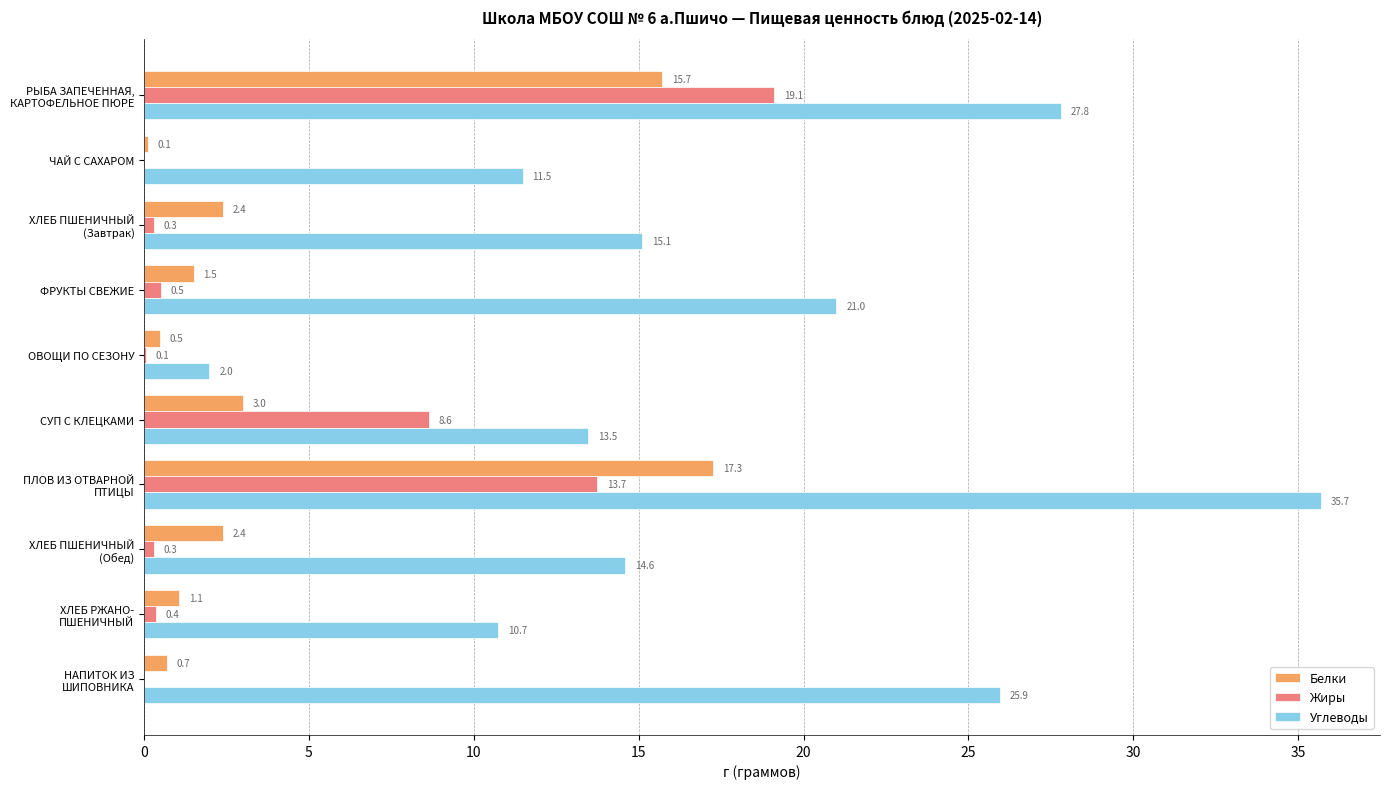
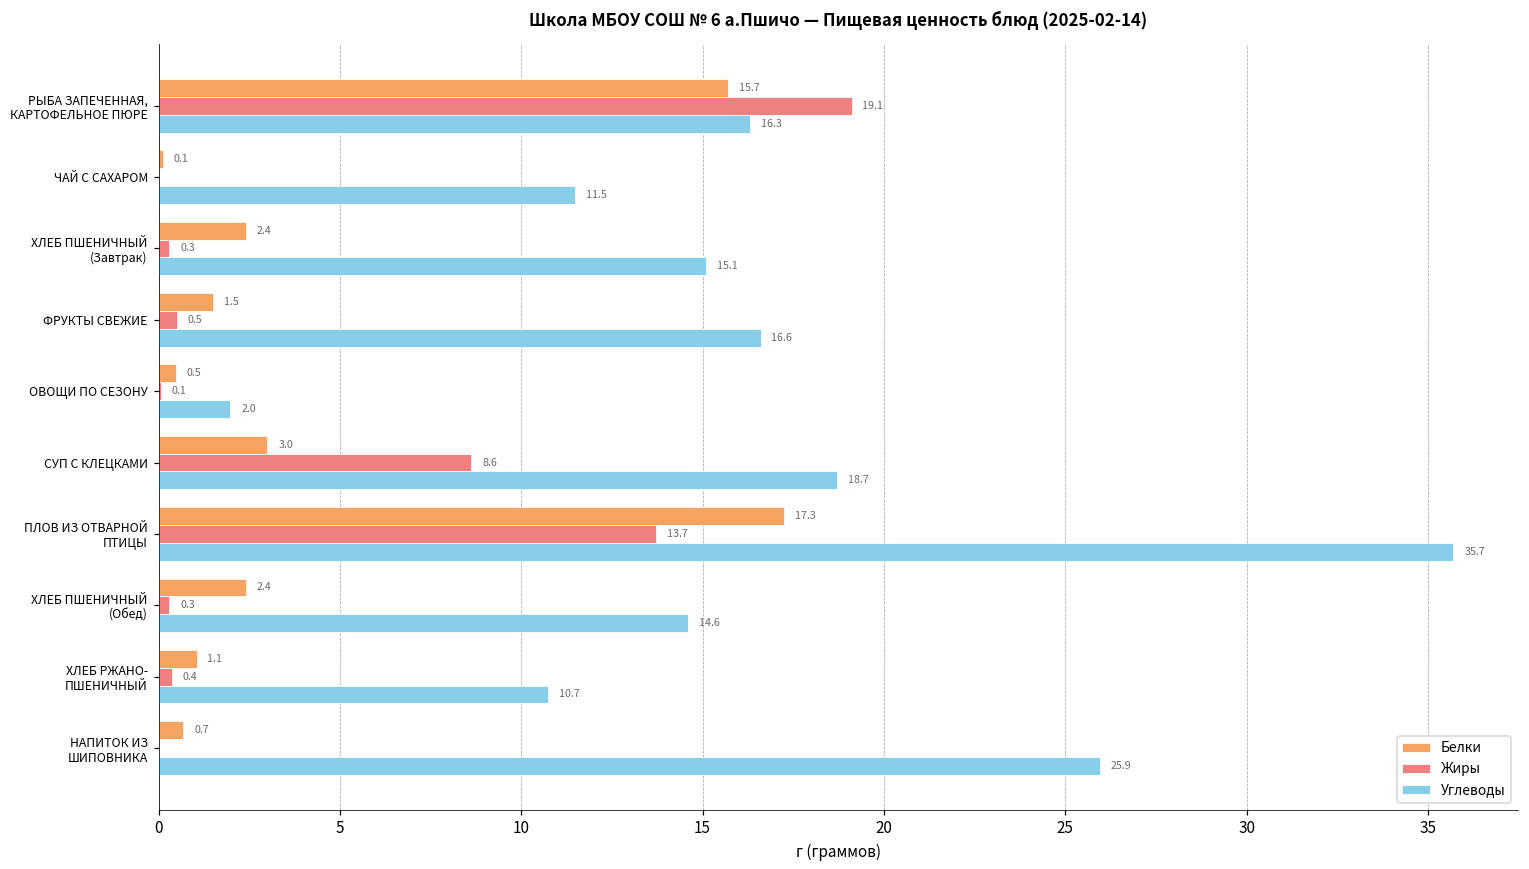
  {
    "Углеводы": {
-     "РЫБА ЗАПЕЧЕННАЯ, КАРТОФЕЛЬНОЕ ПЮРЕ": 27.8,
+     "РЫБА ЗАПЕЧЕННАЯ, КАРТОФЕЛЬНОЕ ПЮРЕ": 16.3,
      "ЧАЙ С САХАРОМ": 11.5,
      "ХЛЕБ ПШЕНИЧНЫЙ (Завтрак)": 15.1,
-     "ФРУКТЫ СВЕЖИЕ": 21.0,
+     "ФРУКТЫ СВЕЖИЕ": 16.6,
      "ОВОЩИ ПО СЕЗОНУ": 2.0,
-     "СУП С КЛЕЦКАМИ": 13.5,
+     "СУП С КЛЕЦКАМИ": 18.7,
      "ПЛОВ ИЗ ОТВАРНОЙ ПТИЦЫ": 35.7,
      "ХЛЕБ ПШЕНИЧНЫЙ (Обед)": 14.6,
      "ХЛЕБ РЖАНО- ПШЕНИЧНЫЙ": 10.7,
      "НАПИТОК ИЗ ШИПОВНИКА": 25.9
    }
  }
